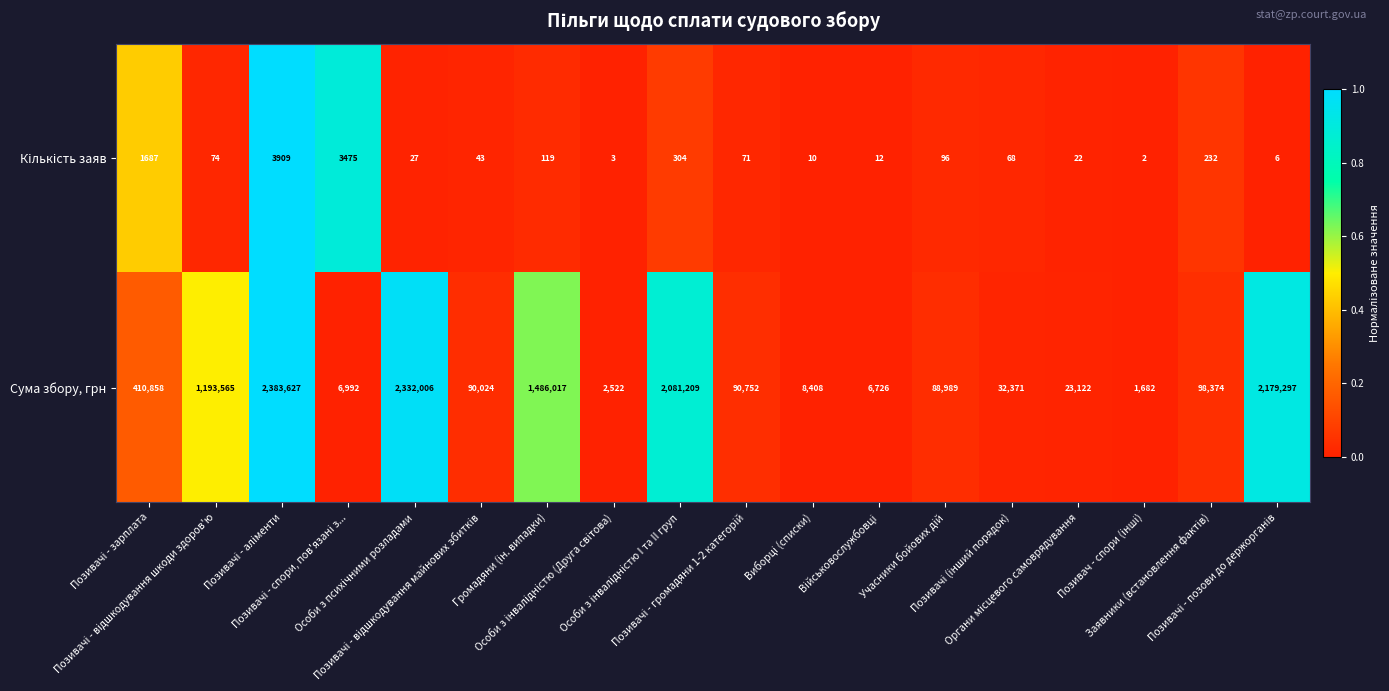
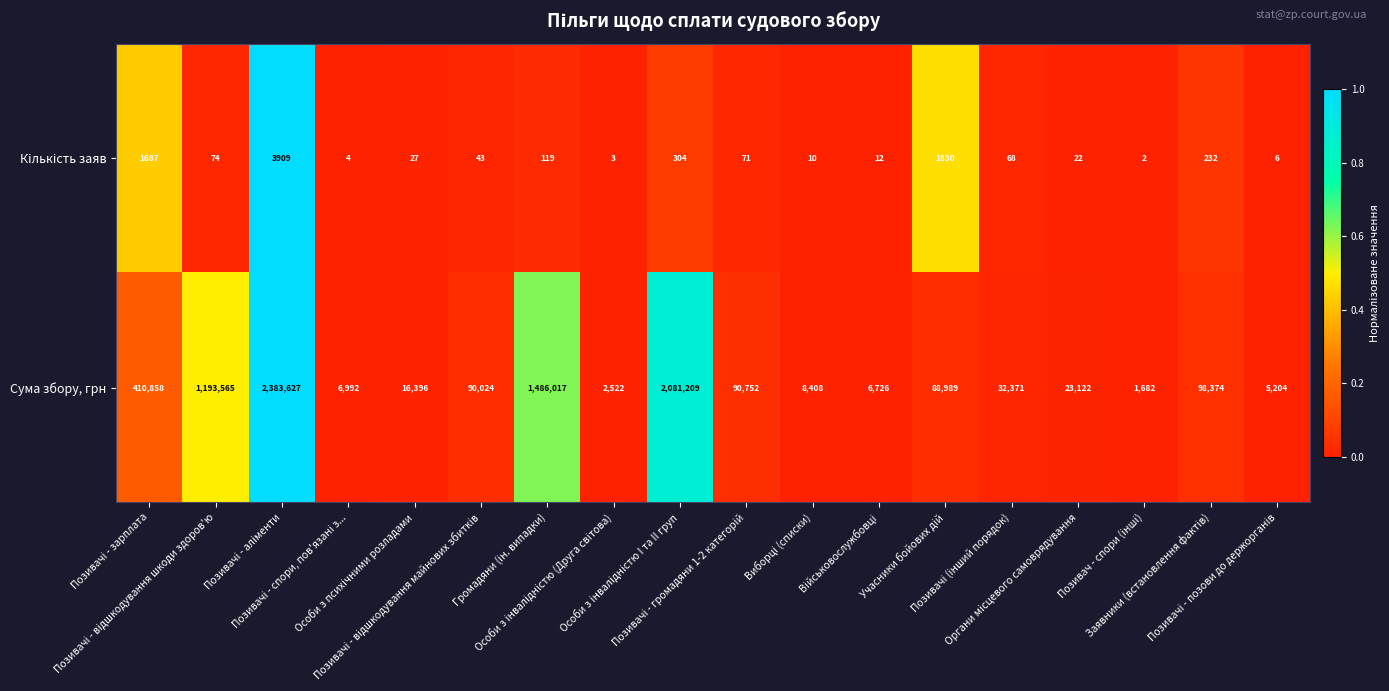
  {
    "Кількість заяв": {
      "Позивачі - зарплата": "1687",
      "Позивачі - відшкодування шкоди здоров'ю": "74",
      "Позивачі - аліменти": "3909",
-     "Позивачі - спори, пов'язані з...": "3475",
+     "Позивачі - спори, пов'язані з...": "4",
      "Особи з психічними розладами": "27",
      "Позивачі - відшкодування майнових збитків": "43",
      "Громадяни (ін. випадки)": "119",
      "Особи з інвалідністю (Друга світова)": "3",
      "Особи з інвалідністю I та II груп": "304",
      "Позивачі - громадяни 1-2 категорій": "71",
      "Виборці (списки)": "10",
      "Військовослужбовці": "12",
-     "Учасники бойових дій": "96",
+     "Учасники бойових дій": "1830",
      "Позивачі (інший порядок)": "68",
      "Органи місцевого самоврядування": "22",
      "Позивач - спори (інші)": "2",
      "Заявники (встановлення фактів)": "232",
      "Позивачі - позови до держорганів": "6"
    },
    "Сума збору, грн": {
      "Позивачі - зарплата": "410,858",
      "Позивачі - відшкодування шкоди здоров'ю": "1,193,565",
      "Позивачі - аліменти": "2,383,627",
      "Позивачі - спори, пов'язані з...": "6,992",
-     "Особи з психічними розладами": "2,332,006",
+     "Особи з психічними розладами": "16,396",
      "Позивачі - відшкодування майнових збитків": "90,024",
      "Громадяни (ін. випадки)": "1,486,017",
      "Особи з інвалідністю (Друга світова)": "2,522",
      "Особи з інвалідністю I та II груп": "2,081,209",
      "Позивачі - громадяни 1-2 категорій": "90,752",
      "Виборці (списки)": "8,408",
      "Військовослужбовці": "6,726",
      "Учасники бойових дій": "88,989",
      "Позивачі (інший порядок)": "32,371",
      "Органи місцевого самоврядування": "23,122",
      "Позивач - спори (інші)": "1,682",
      "Заявники (встановлення фактів)": "98,374",
-     "Позивачі - позови до держорганів": "2,179,297"
+     "Позивачі - позови до держорганів": "5,204"
    }
  }
